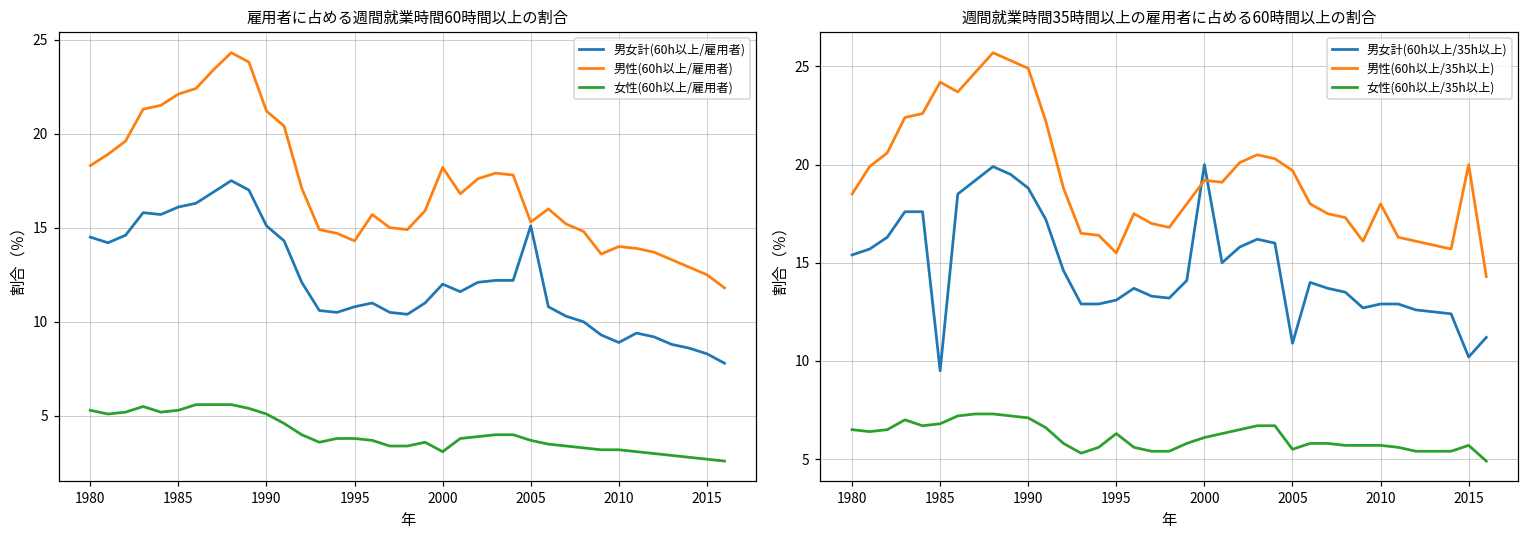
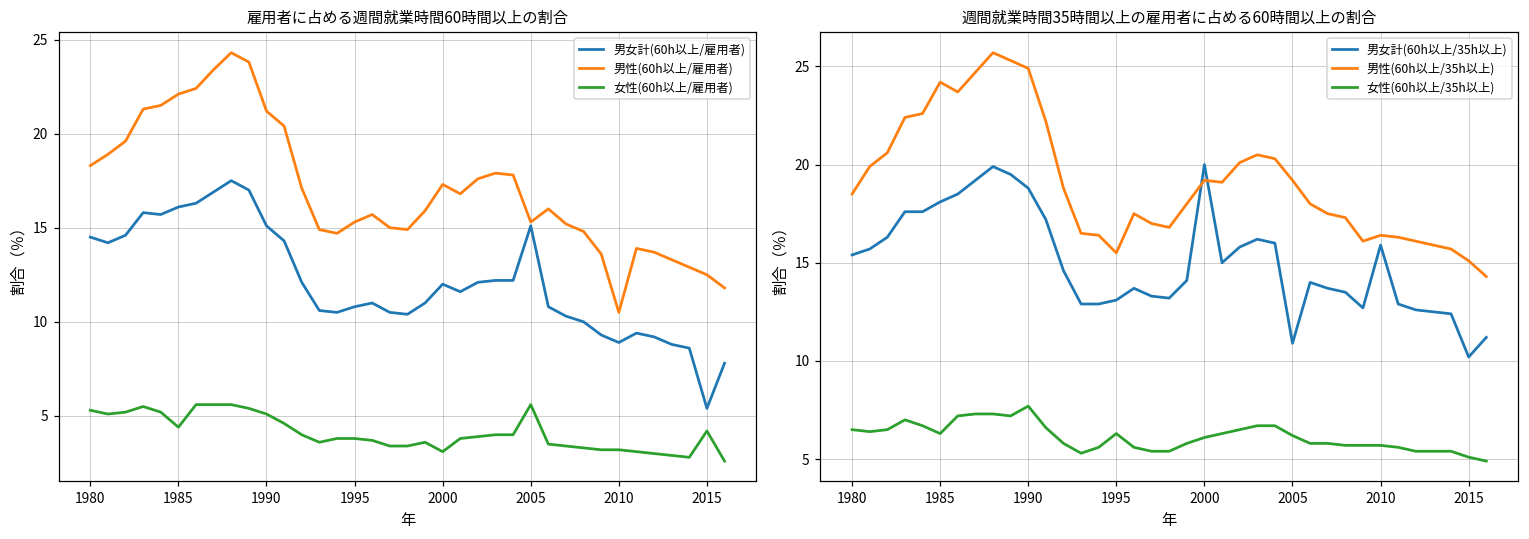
  {
    "雇用者に占める週間就業時間60時間以上の割合": {
      "男女計(60h以上/雇用者)": {
        "1980": 14.5,
        "1985": 16.1,
        "1990": 15.1,
        "1995": 10.8,
        "2000": 12.0,
        "2005": 15.1,
        "2010": 8.9,
-       "2015": 8.3
+       "2015": 5.4
      },
      "男性(60h以上/雇用者)": {
        "1980": 18.3,
        "1985": 22.1,
        "1990": 21.2,
-       "1995": 14.3,
-       "2000": 18.2,
+       "1995": 15.3,
+       "2000": 17.3,
        "2005": 15.3,
-       "2010": 14.0,
+       "2010": 10.5,
        "2015": 12.5
      },
      "女性(60h以上/雇用者)": {
        "1980": 5.3,
-       "1985": 5.3,
+       "1985": 4.4,
        "1990": 5.1,
        "1995": 3.8,
        "2000": 3.1,
-       "2005": 3.7,
+       "2005": 5.6,
        "2010": 3.2,
-       "2015": 2.7
+       "2015": 4.2
      }
    },
    "週間就業時間35時間以上の雇用者に占める60時間以上の割合": {
      "男女計(60h以上/35h以上)": {
        "1980": 15.4,
-       "1985": 9.5,
+       "1985": 18.1,
        "1990": 18.8,
        "1995": 13.1,
        "2000": 20.0,
        "2005": 10.9,
-       "2010": 12.9,
+       "2010": 15.9,
        "2015": 10.2
      },
      "男性(60h以上/35h以上)": {
        "1980": 18.5,
        "1985": 24.2,
        "1990": 24.9,
        "1995": 15.5,
        "2000": 19.2,
-       "2005": 19.7,
-       "2010": 18.0,
-       "2015": 20.0
+       "2005": 19.2,
+       "2010": 16.4,
+       "2015": 15.1
      },
      "女性(60h以上/35h以上)": {
        "1980": 6.5,
-       "1985": 6.8,
-       "1990": 7.1,
+       "1985": 6.3,
+       "1990": 7.7,
        "1995": 6.3,
        "2000": 6.1,
-       "2005": 5.5,
+       "2005": 6.2,
        "2010": 5.7,
-       "2015": 5.7
+       "2015": 5.1
      }
    }
  }
